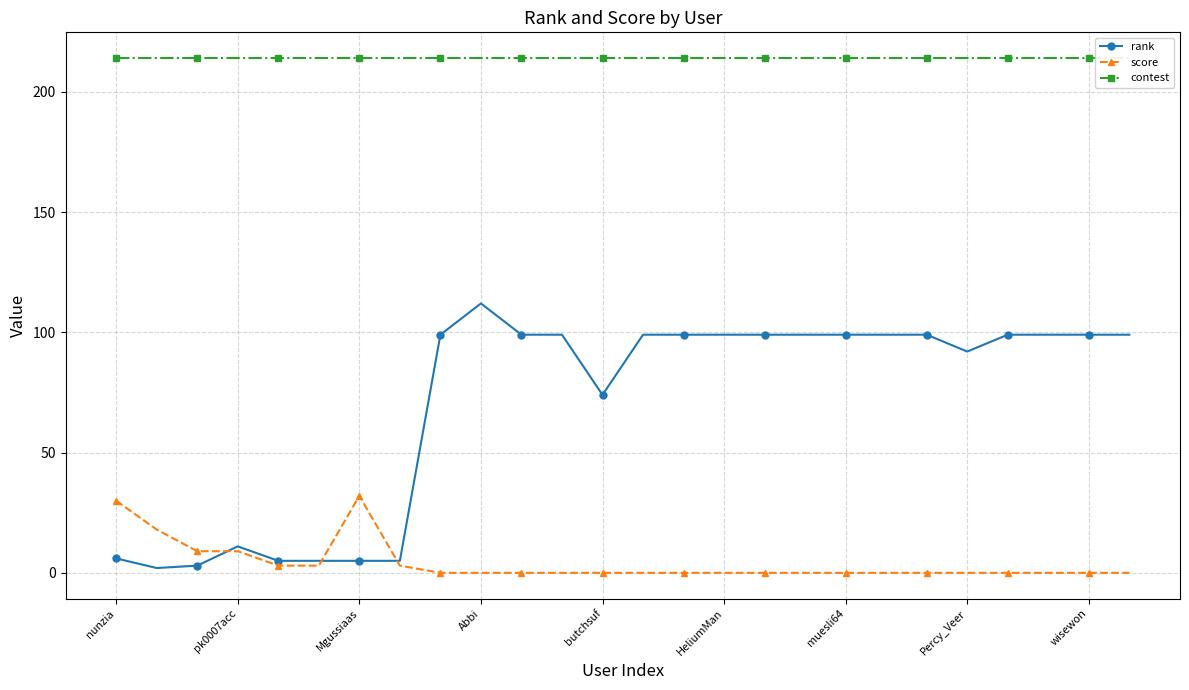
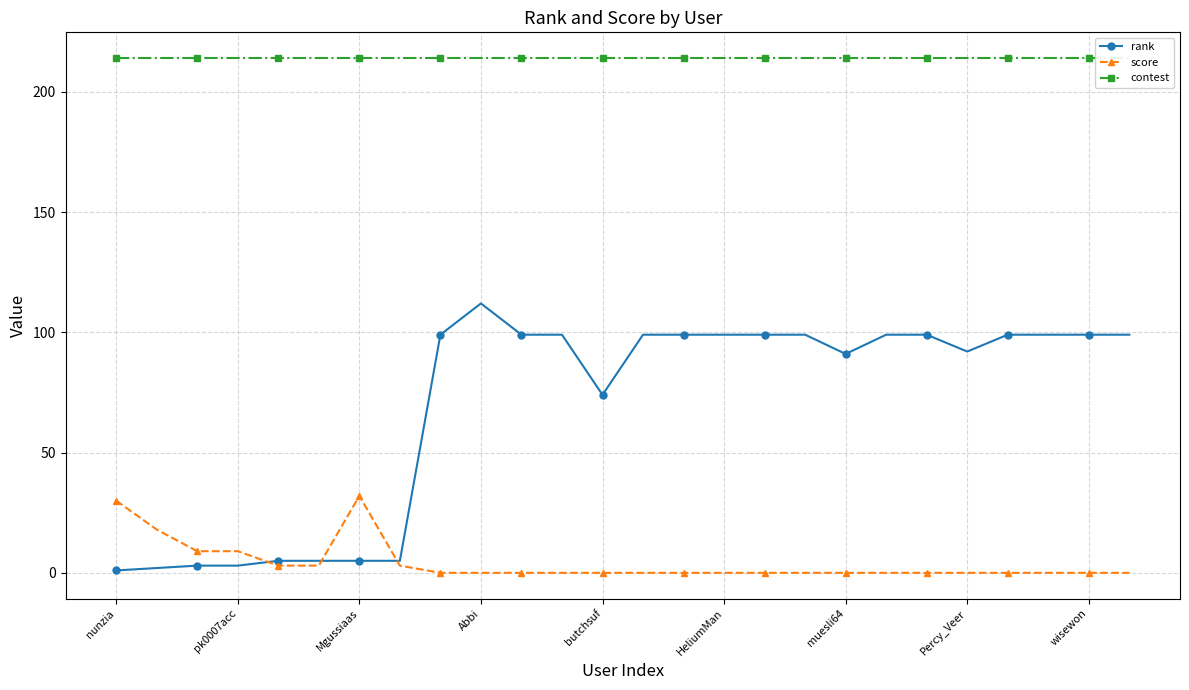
  {
    "rank": {
-     "nunzia": 6,
-     "pk0007acc": 11,
+     "nunzia": 1,
+     "pk0007acc": 3,
      "Mgussiaas": 5,
      "Abbi": 112,
      "butchsuf": 74,
      "HeliumMan": 99,
-     "muesli64": 99,
+     "muesli64": 91,
      "Percy_Veer": 92,
      "wisewon": 99
    },
    "score": {
      "nunzia": 30,
      "pk0007acc": 9,
      "Mgussiaas": 32,
      "Abbi": 0,
      "butchsuf": 0,
      "HeliumMan": 0,
      "muesli64": 0,
      "Percy_Veer": 0,
      "wisewon": 0
    },
    "contest": {
      "nunzia": 214,
      "pk0007acc": 214,
      "Mgussiaas": 214,
      "Abbi": 214,
      "butchsuf": 214,
      "HeliumMan": 214,
      "muesli64": 214,
      "Percy_Veer": 214,
      "wisewon": 214
    }
  }
